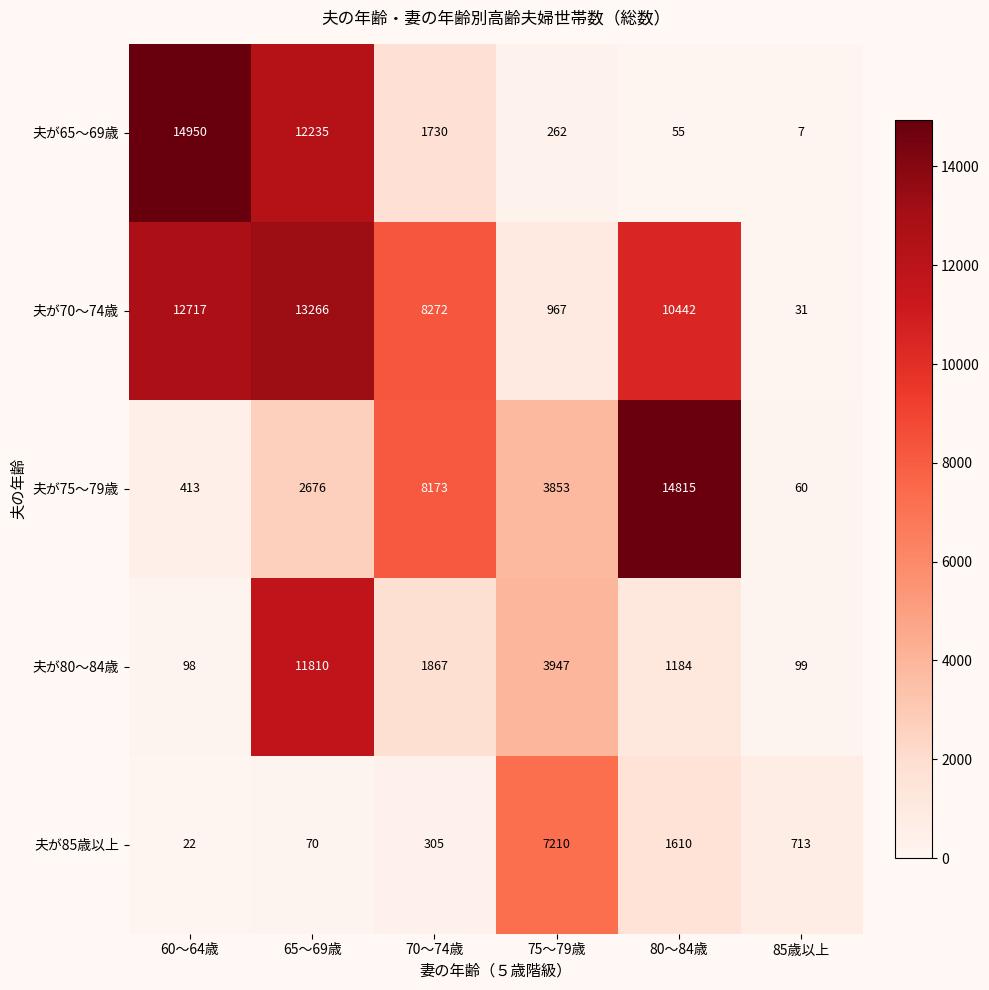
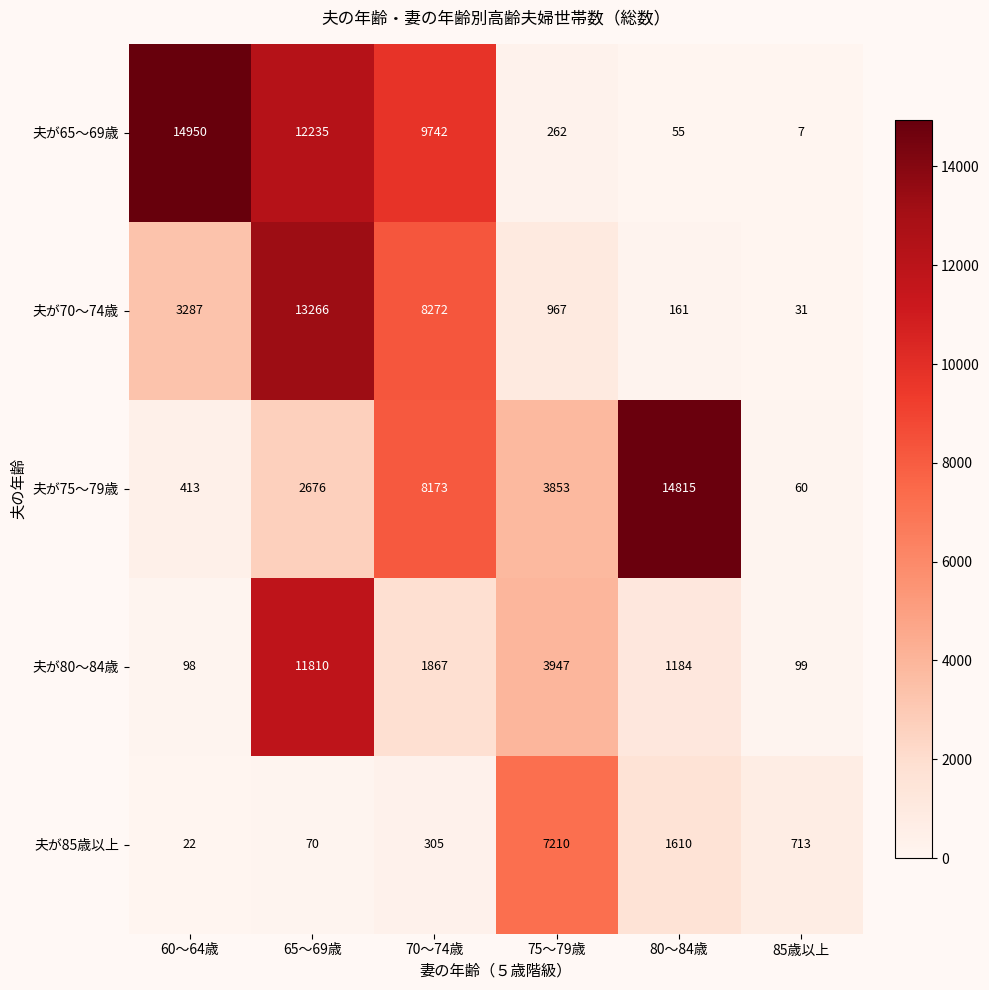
  {
    "夫が65～69歳": {
      "60～64歳": 14950,
      "65～69歳": 12235,
-     "70～74歳": 1730,
+     "70～74歳": 9742,
      "75～79歳": 262,
      "80～84歳": 55,
      "85歳以上": 7
    },
    "夫が70～74歳": {
-     "60～64歳": 12717,
+     "60～64歳": 3287,
      "65～69歳": 13266,
      "70～74歳": 8272,
      "75～79歳": 967,
-     "80～84歳": 10442,
+     "80～84歳": 161,
      "85歳以上": 31
    },
    "夫が75～79歳": {
      "60～64歳": 413,
      "65～69歳": 2676,
      "70～74歳": 8173,
      "75～79歳": 3853,
      "80～84歳": 14815,
      "85歳以上": 60
    },
    "夫が80～84歳": {
      "60～64歳": 98,
      "65～69歳": 11810,
      "70～74歳": 1867,
      "75～79歳": 3947,
      "80～84歳": 1184,
      "85歳以上": 99
    },
    "夫が85歳以上": {
      "60～64歳": 22,
      "65～69歳": 70,
      "70～74歳": 305,
      "75～79歳": 7210,
      "80～84歳": 1610,
      "85歳以上": 713
    }
  }
